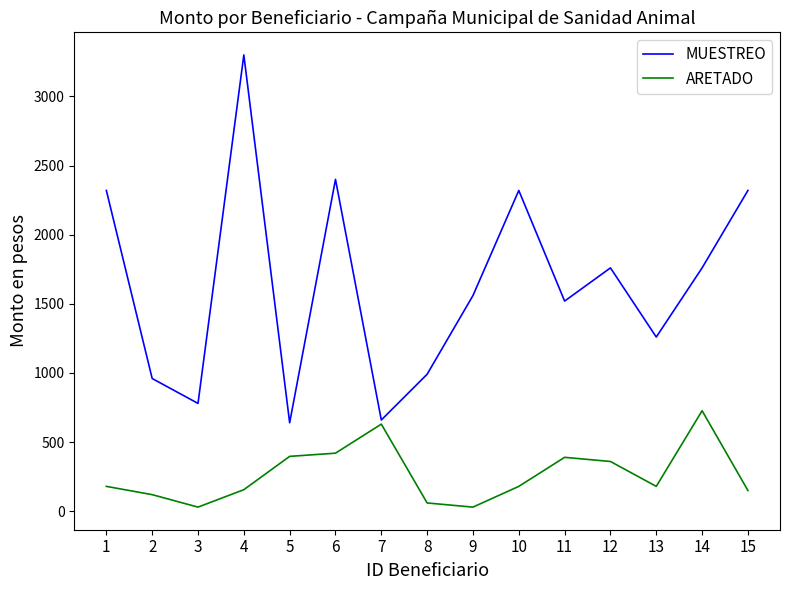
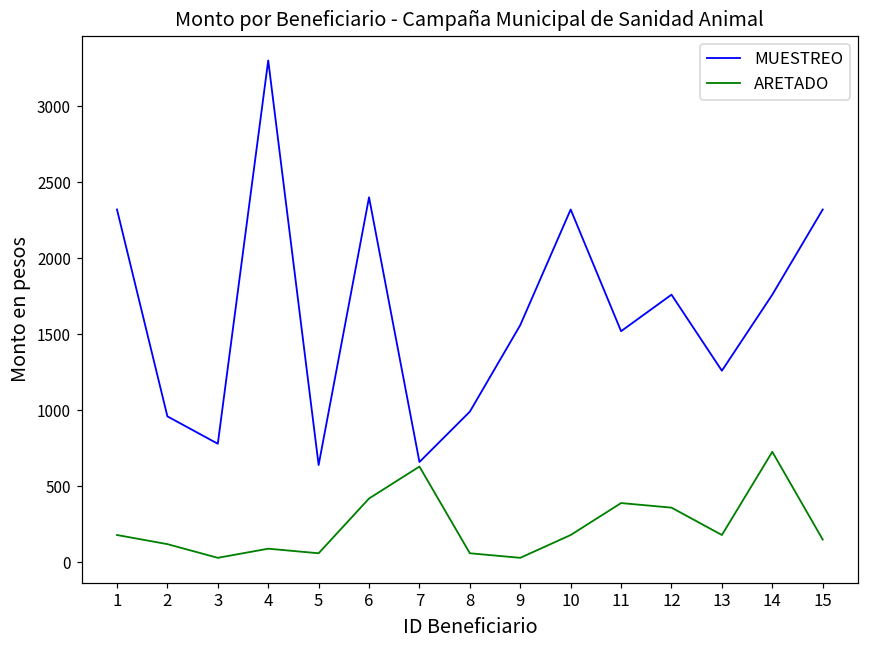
  {
    "MUESTREO": {
      "1": 2320,
      "2": 960,
      "3": 780,
      "4": 3300,
      "5": 640,
      "6": 2400,
      "7": 660,
      "8": 990,
      "9": 1560,
      "10": 2320,
      "11": 1520,
      "12": 1760,
      "13": 1260,
      "14": 1760,
      "15": 2320
    },
    "ARETADO": {
      "1": 180,
      "2": 120,
      "3": 30,
-     "4": 160,
-     "5": 400,
+     "4": 90,
+     "5": 60,
      "6": 420,
      "7": 630,
      "8": 60,
      "9": 30,
      "10": 180,
      "11": 390,
      "12": 360,
      "13": 180,
      "14": 730,
      "15": 150
    }
  }
